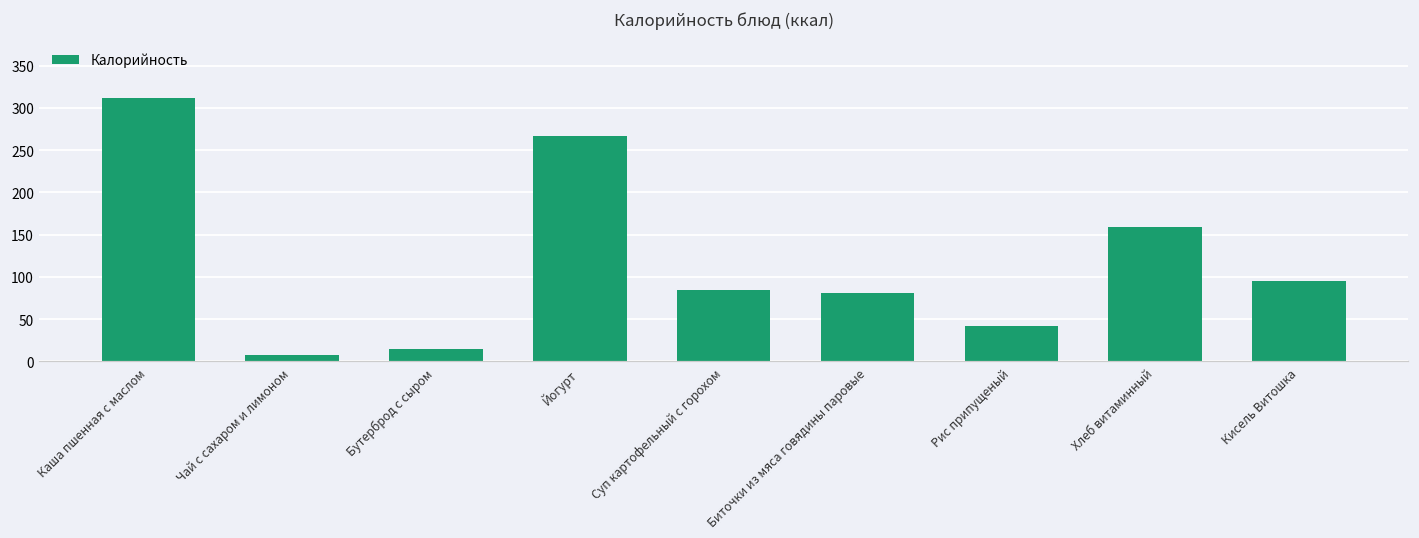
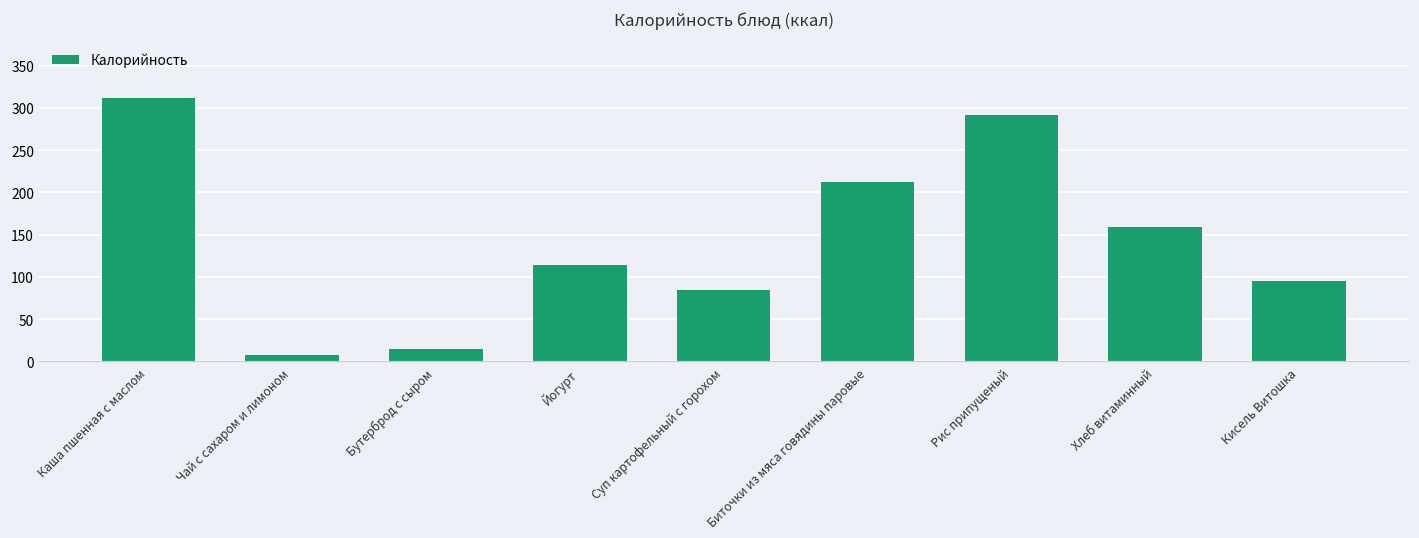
  {
    "Каша пшенная с маслом": 310,
    "Чай с сахаром и лимоном": 10,
    "Бутерброд с сыром": 20,
-   "Йогурт": 270,
+   "Йогурт": 110,
    "Суп картофельный с горохом": 90,
-   "Биточки из мяса говядины паровые": 80,
-   "Рис припущеный": 40,
+   "Биточки из мяса говядины паровые": 210,
+   "Рис припущеный": 290,
    "Хлеб витаминный": 160,
    "Кисель Витошка": 100
  }
